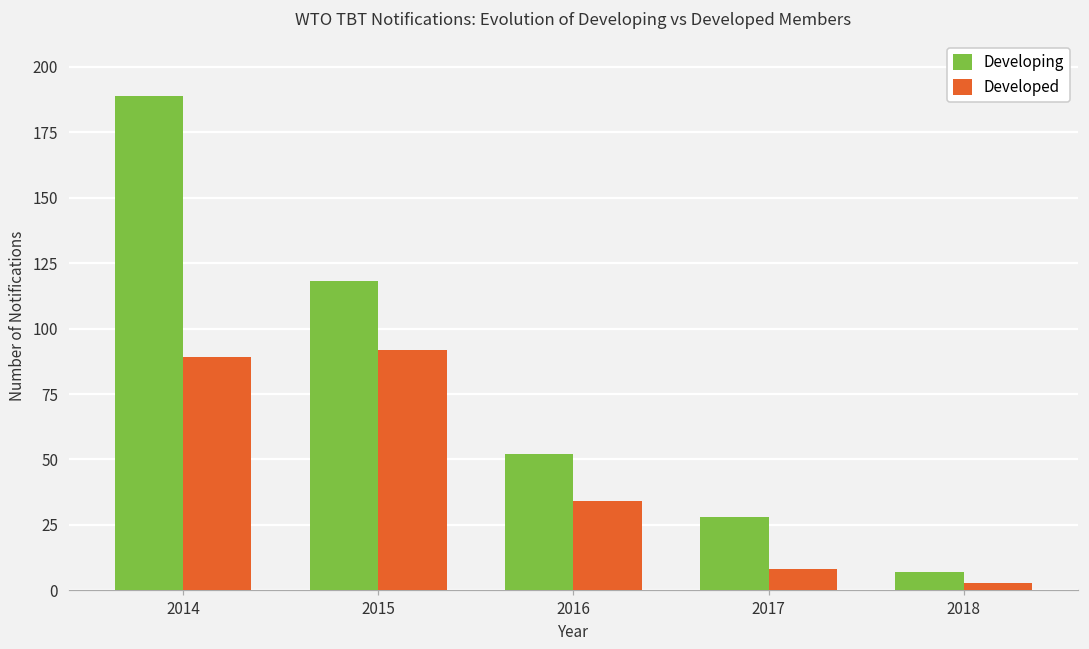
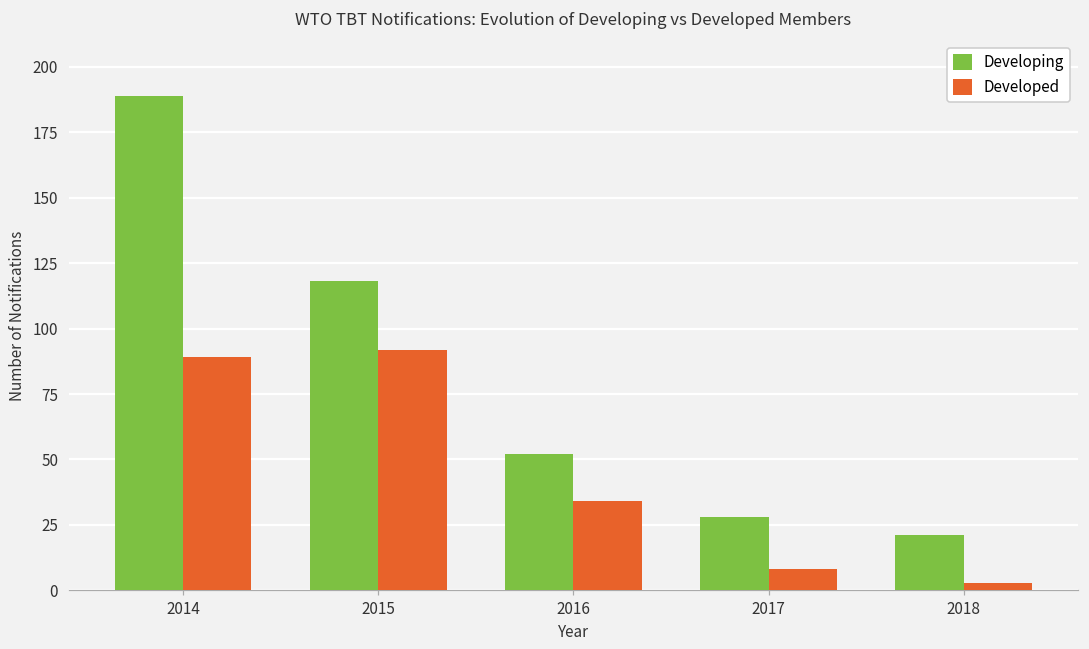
  {
    "Developing": {
      "2014": 189,
      "2015": 118,
      "2016": 52,
      "2017": 28,
-     "2018": 7
+     "2018": 21
    },
    "Developed": {
      "2014": 89,
      "2015": 92,
      "2016": 34,
      "2017": 8,
      "2018": 3
    }
  }
